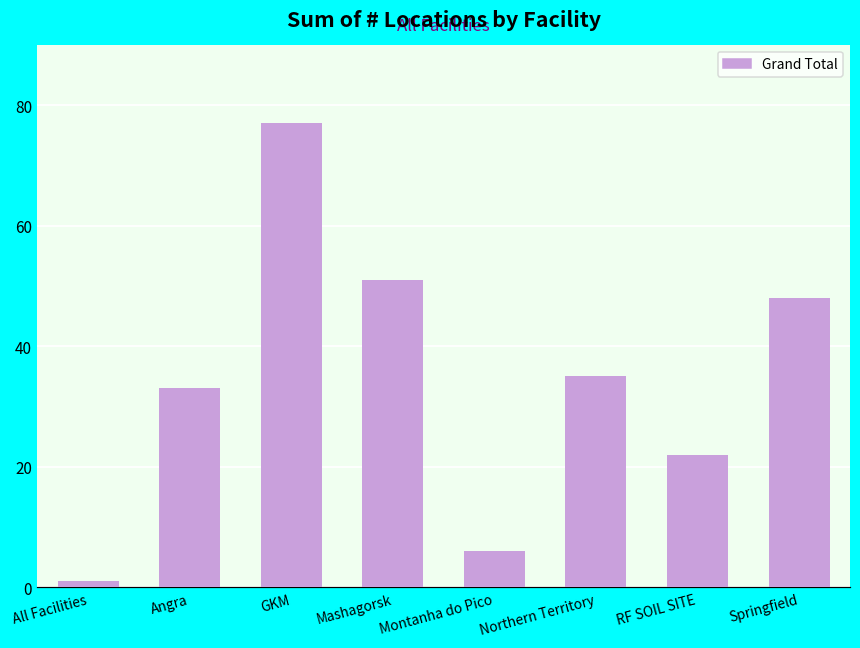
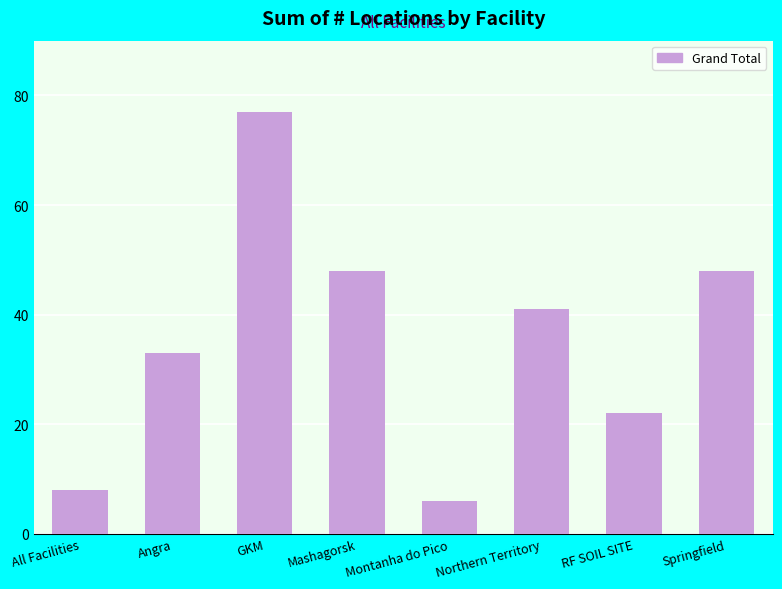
  {
-   "All Facilities": 1,
+   "All Facilities": 8,
    "Angra": 33,
    "GKM": 77,
-   "Mashagorsk": 51,
+   "Mashagorsk": 48,
    "Montanha do Pico": 6,
-   "Northern Territory": 35,
+   "Northern Territory": 41,
    "RF SOIL SITE": 22,
    "Springfield": 48
  }
